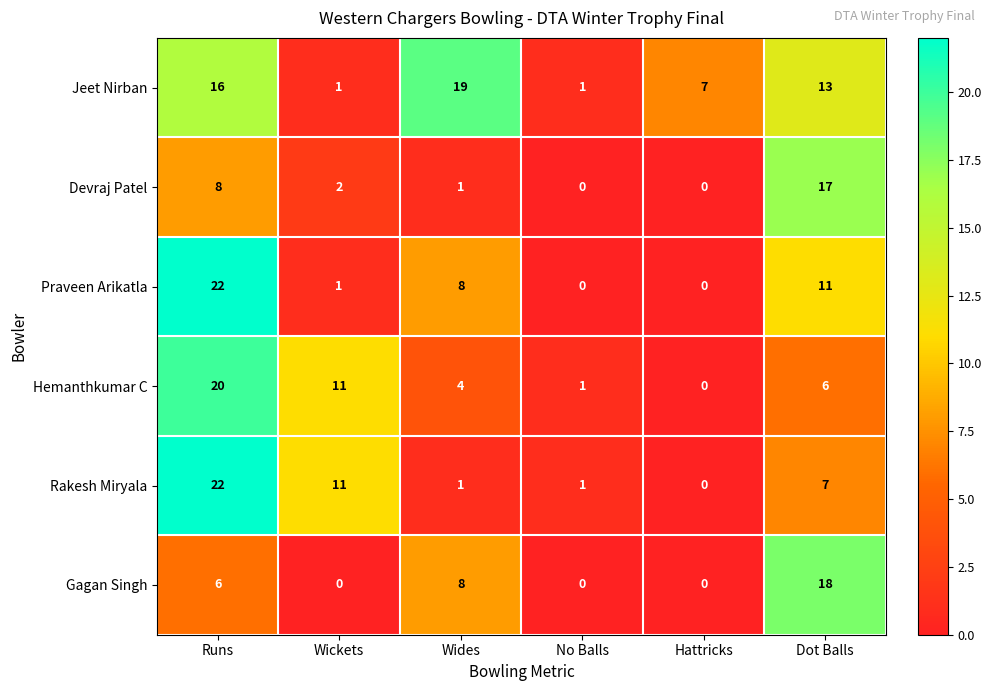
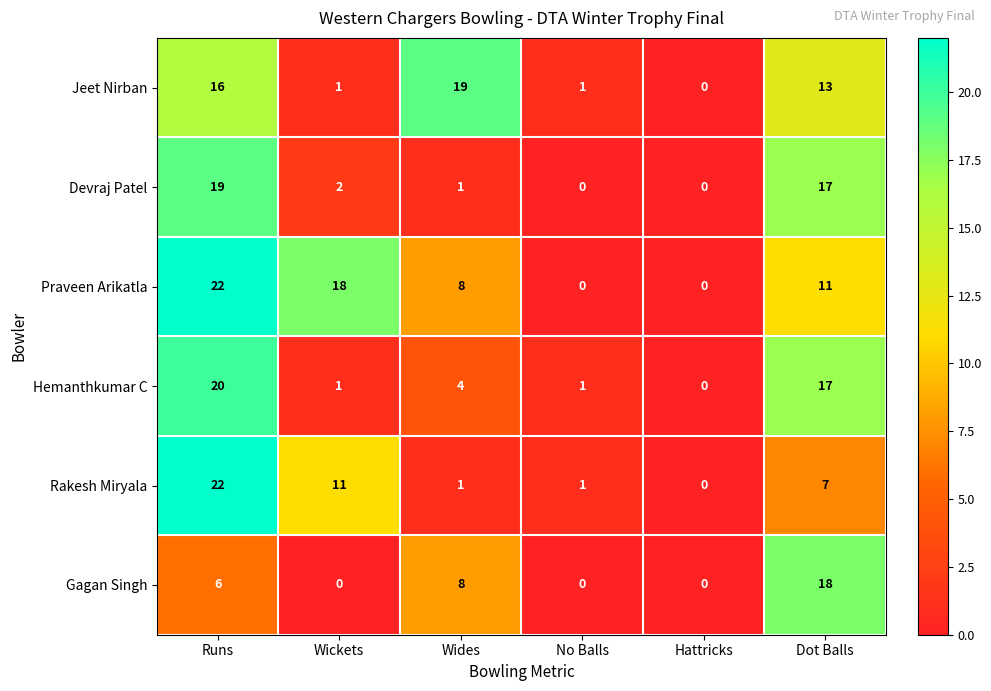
  {
    "Jeet Nirban": {
      "Runs": 16,
      "Wickets": 1,
      "Wides": 19,
      "No Balls": 1,
-     "Hattricks": 7,
+     "Hattricks": 0,
      "Dot Balls": 13
    },
    "Devraj Patel": {
-     "Runs": 8,
+     "Runs": 19,
      "Wickets": 2,
      "Wides": 1,
      "No Balls": 0,
      "Hattricks": 0,
      "Dot Balls": 17
    },
    "Praveen Arikatla": {
      "Runs": 22,
-     "Wickets": 1,
+     "Wickets": 18,
      "Wides": 8,
      "No Balls": 0,
      "Hattricks": 0,
      "Dot Balls": 11
    },
    "Hemanthkumar C": {
      "Runs": 20,
-     "Wickets": 11,
+     "Wickets": 1,
      "Wides": 4,
      "No Balls": 1,
      "Hattricks": 0,
-     "Dot Balls": 6
+     "Dot Balls": 17
    },
    "Rakesh Miryala": {
      "Runs": 22,
      "Wickets": 11,
      "Wides": 1,
      "No Balls": 1,
      "Hattricks": 0,
      "Dot Balls": 7
    },
    "Gagan Singh": {
      "Runs": 6,
      "Wickets": 0,
      "Wides": 8,
      "No Balls": 0,
      "Hattricks": 0,
      "Dot Balls": 18
    }
  }
